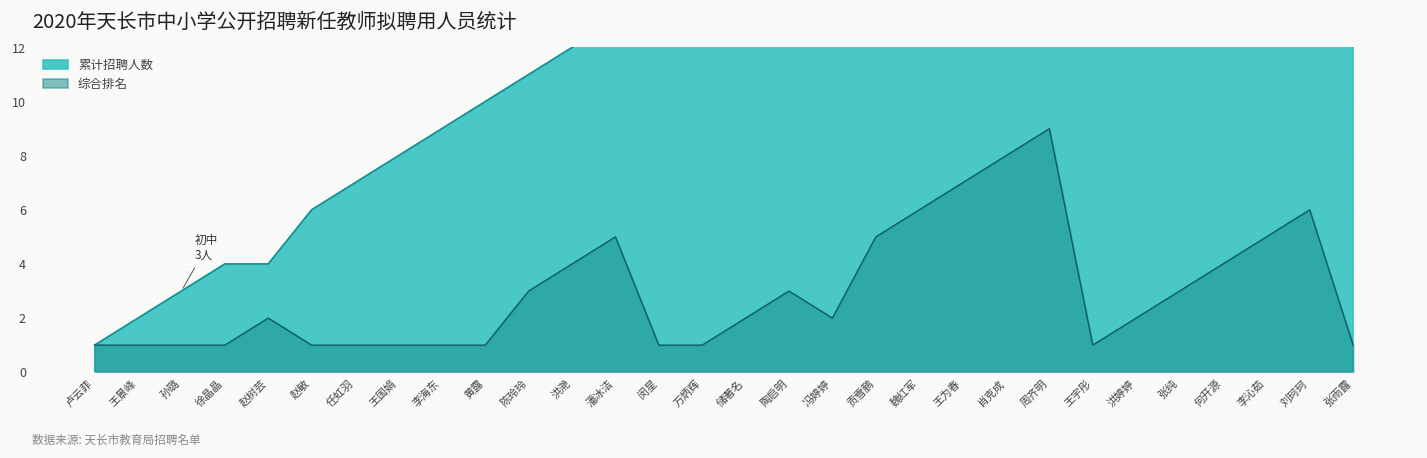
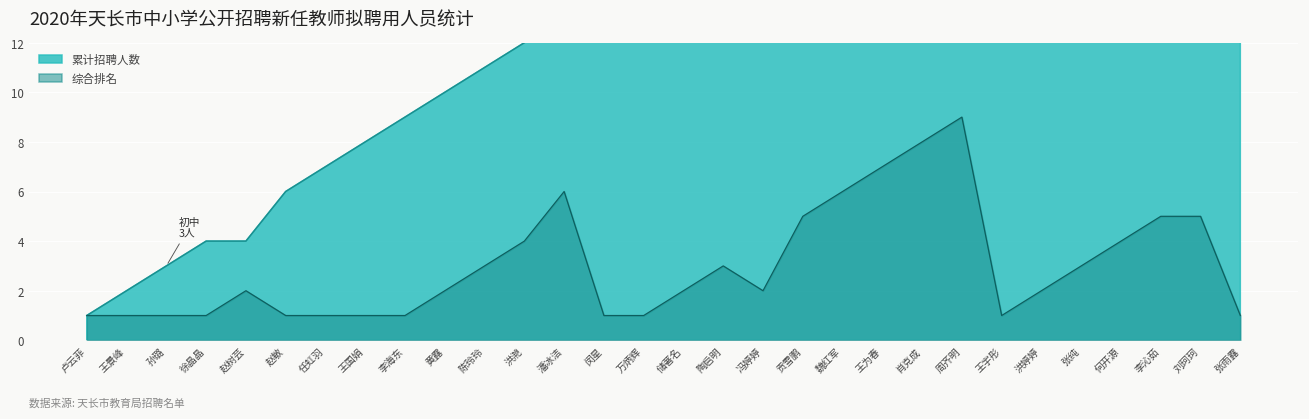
  {
    "累计招聘人数": {
      "孙璐": "3人"
    },
    "综合排名": {
      "王景峰": "1",
      "孙璐": "1",
      "徐晶晶": "1",
      "赵树芸": "2",
      "赵敏": "1",
      "任虹羽": "1",
      "王国娟": "1",
      "李海东": "1",
-     "黄露": "1",
+     "黄露": "2",
      "陈玲玲": "3",
      "洪滟": "4",
-     "潘冰洁": "5",
+     "潘冰洁": "6",
      "闵星": "1",
      "万炳辉": "1",
      "储著名": "2",
      "陶启明": "3",
      "冯婷婷": "2",
      "贡雪鹏": "5",
      "魏红军": "6",
      "王为春": "7",
      "肖克成": "8",
      "周齐明": "9",
      "王宇彤": "1",
      "洪婷婷": "2",
      "张纯": "3",
      "何开源": "4",
      "李沁茹": "5",
-     "刘珂珂": "6",
+     "刘珂珂": "5",
      "张雨露": "1"
    }
  }
